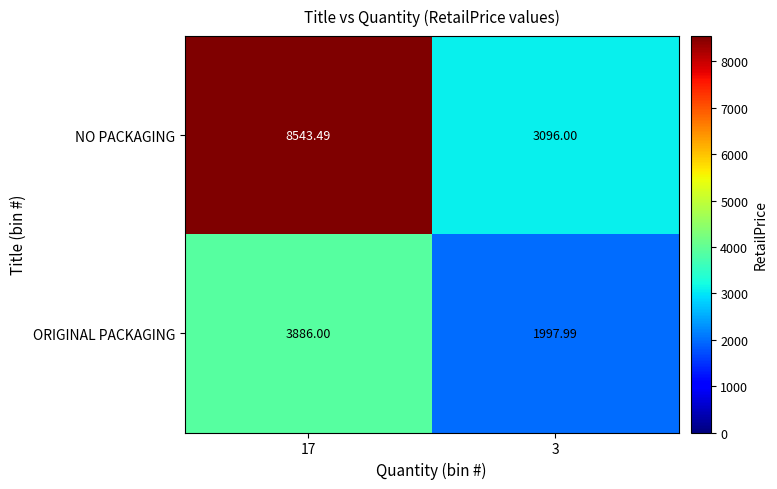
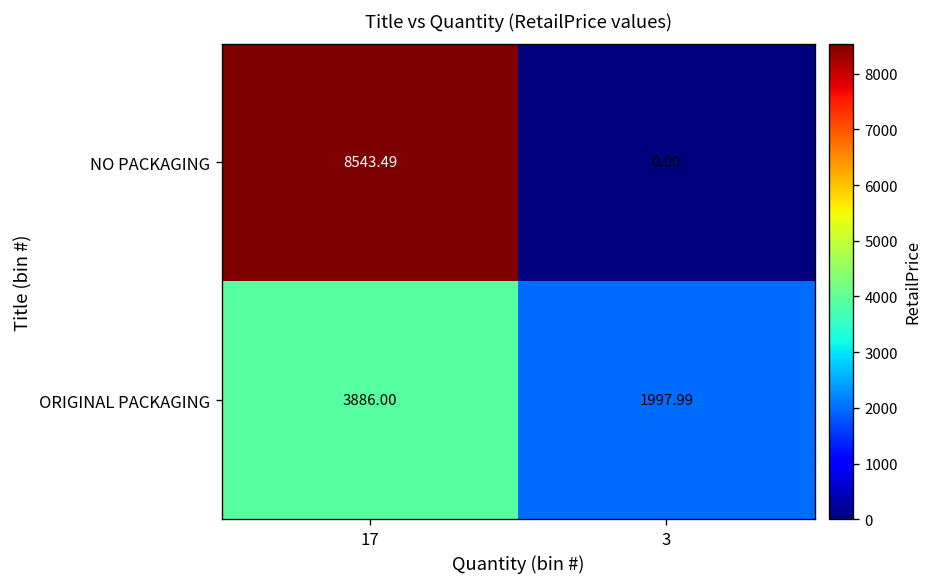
  {
    "NO PACKAGING": {
      "17": 8543.49,
-     "3": 3096.00
+     "3": 0.00
    },
    "ORIGINAL PACKAGING": {
      "17": 3886.00,
      "3": 1997.99
    }
  }
